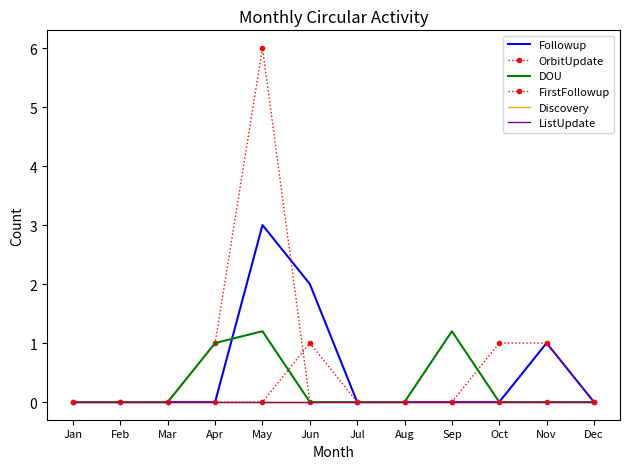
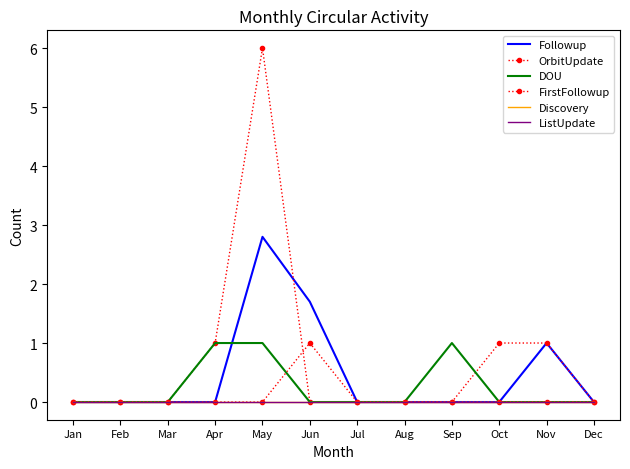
  {
    "Followup": {
-     "May": 3.0,
-     "Jun": 2.0
+     "May": 2.8,
+     "Jun": 1.7
    },
    "DOU": {
-     "May": 1.2,
-     "Sep": 1.2
+     "May": 1.0,
+     "Sep": 1.0
    }
  }
